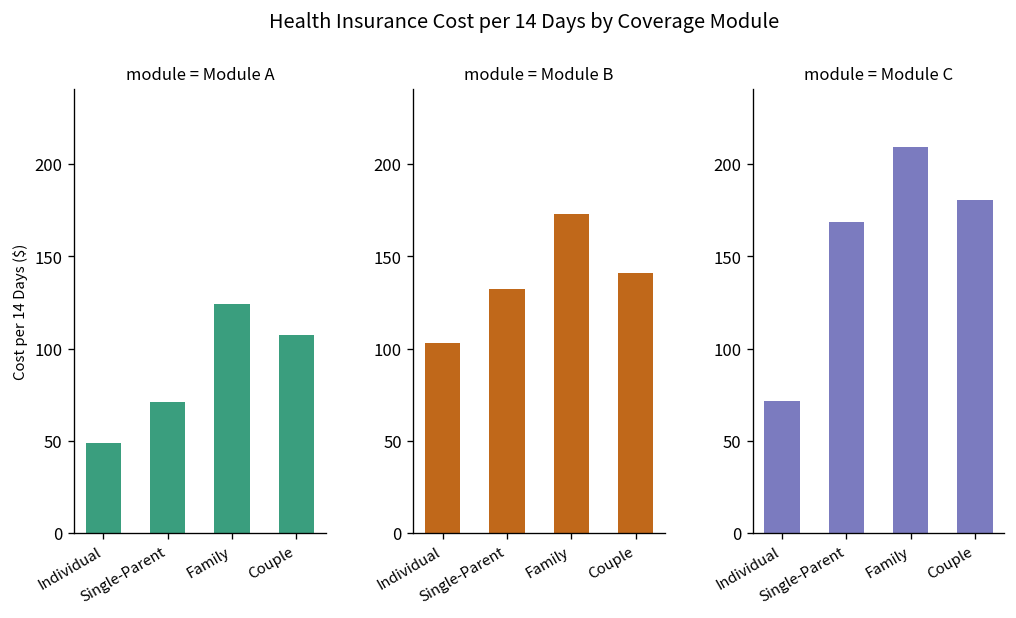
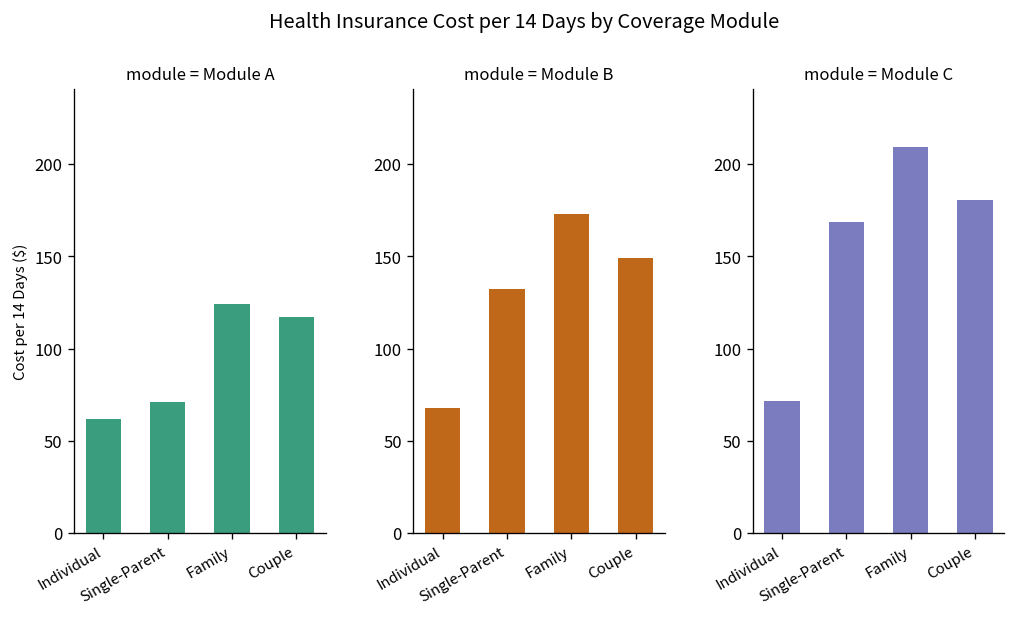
  {
    "module = Module A": {
-     "Individual": 49,
+     "Individual": 62,
      "Single-Parent": 71,
      "Family": 125,
-     "Couple": 107
+     "Couple": 117
    },
    "module = Module B": {
-     "Individual": 103,
+     "Individual": 68,
      "Single-Parent": 132,
      "Family": 173,
-     "Couple": 141
+     "Couple": 149
    },
    "module = Module C": {
      "Individual": 72,
      "Single-Parent": 169,
      "Family": 209,
      "Couple": 181
    }
  }
